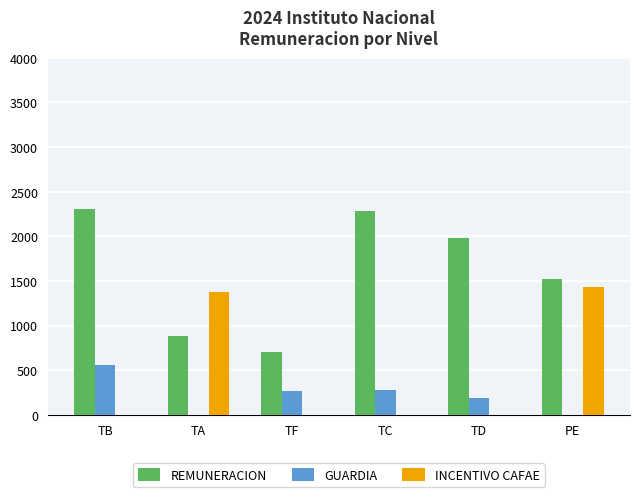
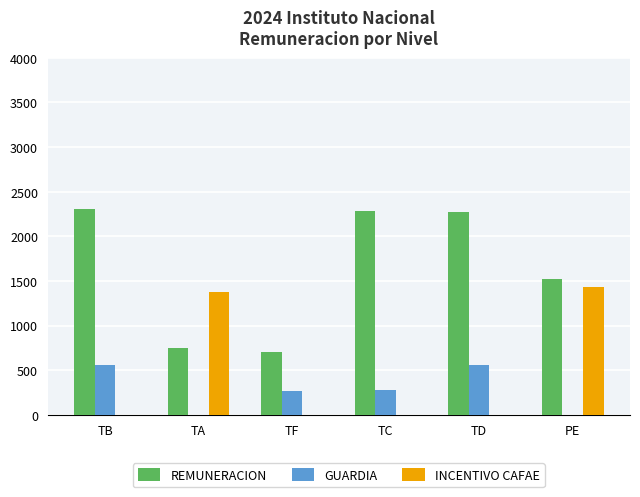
  {
    "REMUNERACION": {
      "TB": 2300,
-     "TA": 900,
+     "TA": 700,
      "TF": 700,
      "TC": 2300,
-     "TD": 2000,
+     "TD": 2300,
      "PE": 1500
    },
    "GUARDIA": {
      "TB": 600,
      "TA": 0,
      "TF": 300,
      "TC": 300,
-     "TD": 200,
+     "TD": 600,
      "PE": 0
    },
    "INCENTIVO CAFAE": {
      "TB": 0,
      "TA": 1400,
      "TF": 0,
      "TC": 0,
      "TD": 0,
      "PE": 1400
    }
  }
